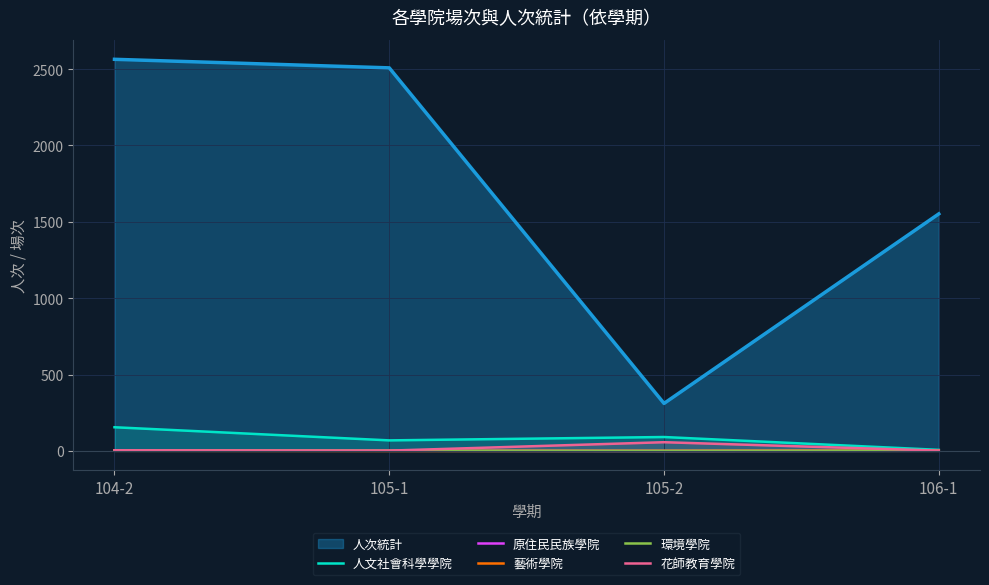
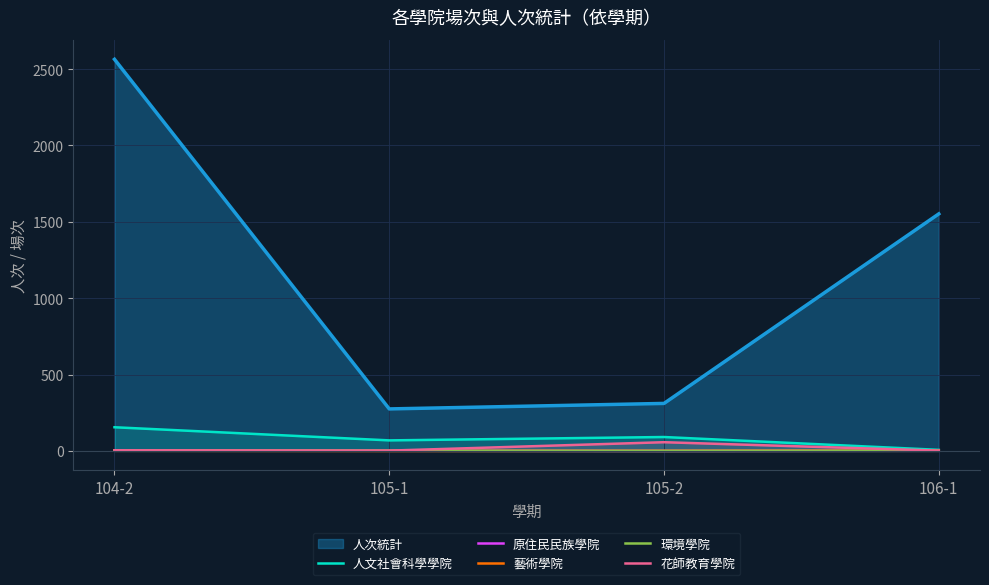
  {
    "人次統計": {
      "104-2": 2560,
-     "105-1": 2510,
+     "105-1": 280,
      "105-2": 310,
      "106-1": 1550
    },
    "人文社會科學學院": {
      "104-2": 160,
      "105-1": 70,
      "105-2": 90
    },
    "環境學院": {
      "105-2": 0
    },
    "花師教育學院": {
      "105-2": 60
    }
  }
